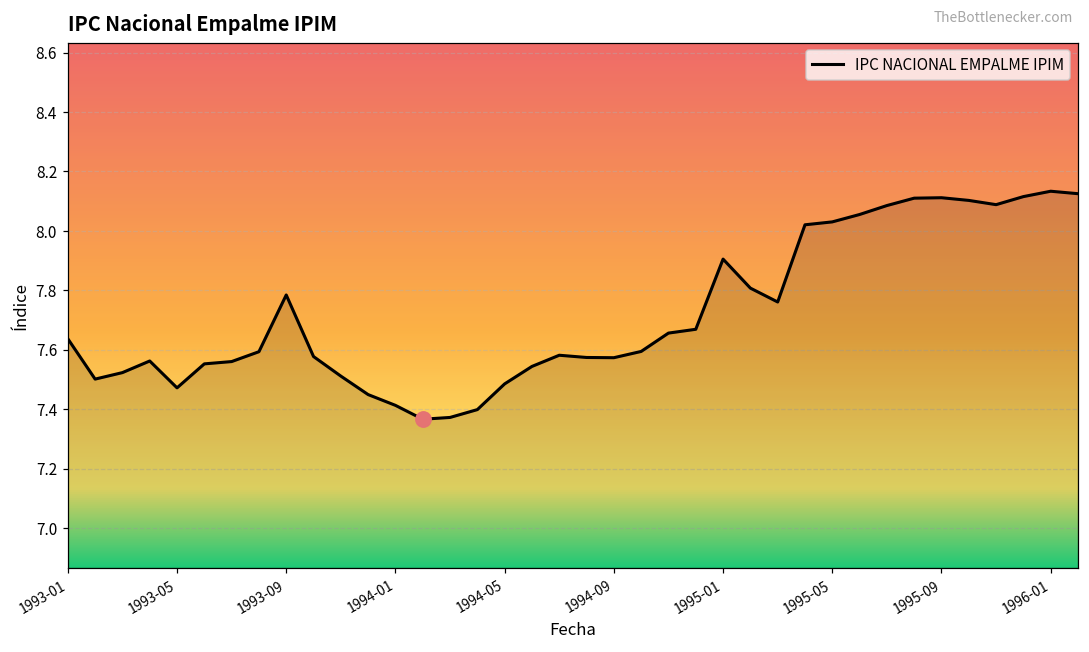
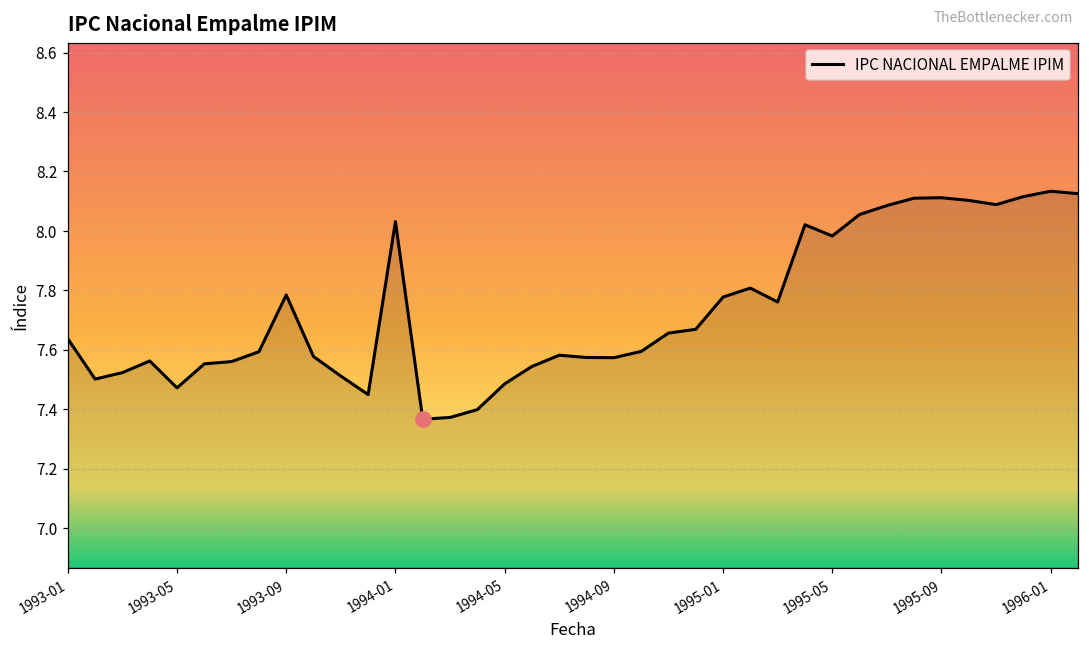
  {
    "IPC NACIONAL EMPALME IPIM": {
      "1993-01": 7.64,
      "1993-05": 7.47,
      "1993-09": 7.78,
-     "1994-01": 7.41,
+     "1994-01": 8.03,
      "1994-05": 7.48,
      "1994-09": 7.57,
-     "1995-01": 7.91,
-     "1995-05": 8.03,
+     "1995-01": 7.78,
+     "1995-05": 7.98,
      "1995-09": 8.11,
      "1996-01": 8.13
    }
  }
